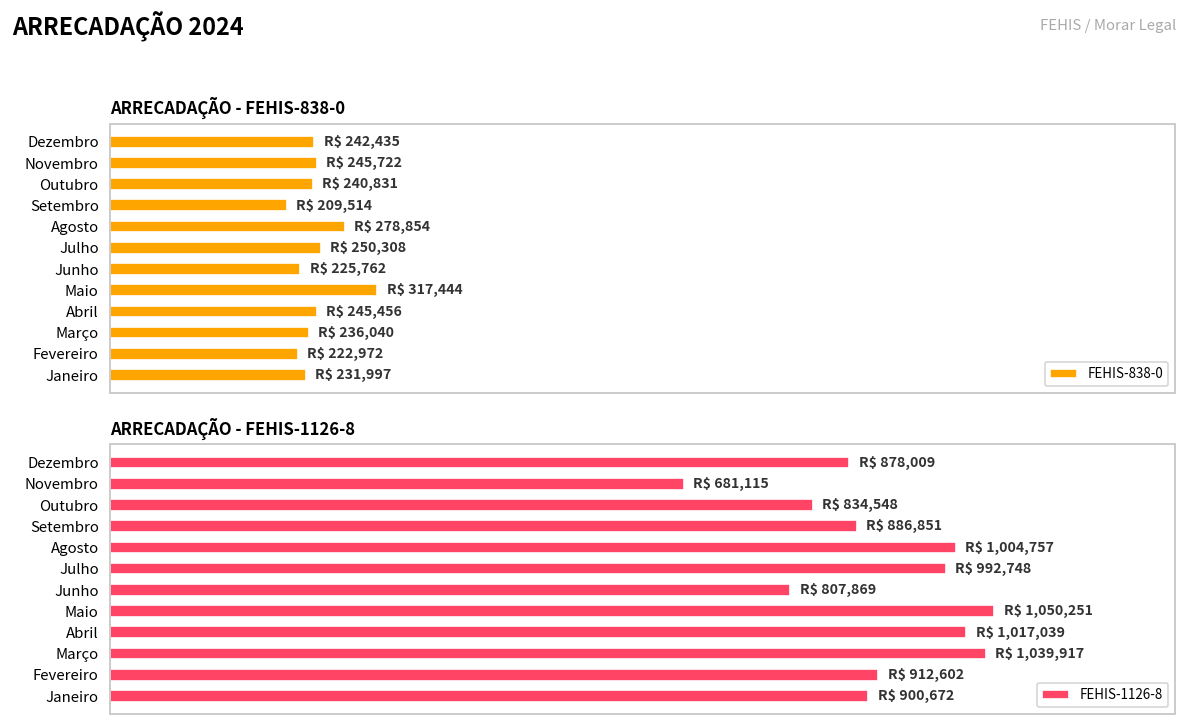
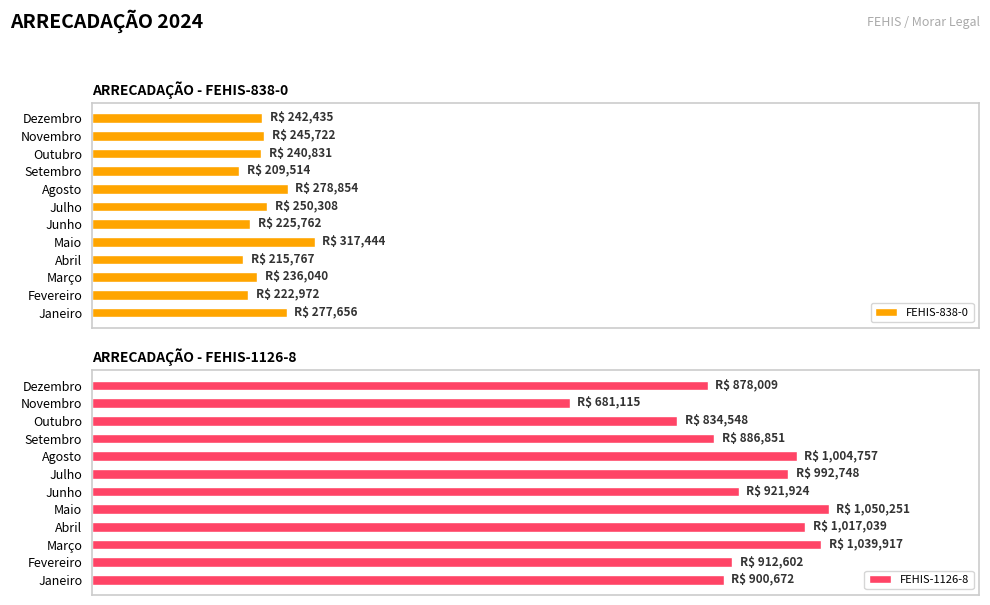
  {
    "ARRECADAÇÃO - FEHIS-838-0": {
-     "Abril": "245,456",
-     "Janeiro": "231,997"
+     "Abril": "215,767",
+     "Janeiro": "277,656"
    },
    "ARRECADAÇÃO - FEHIS-1126-8": {
-     "Junho": "807,869"
+     "Junho": "921,924"
    }
  }
